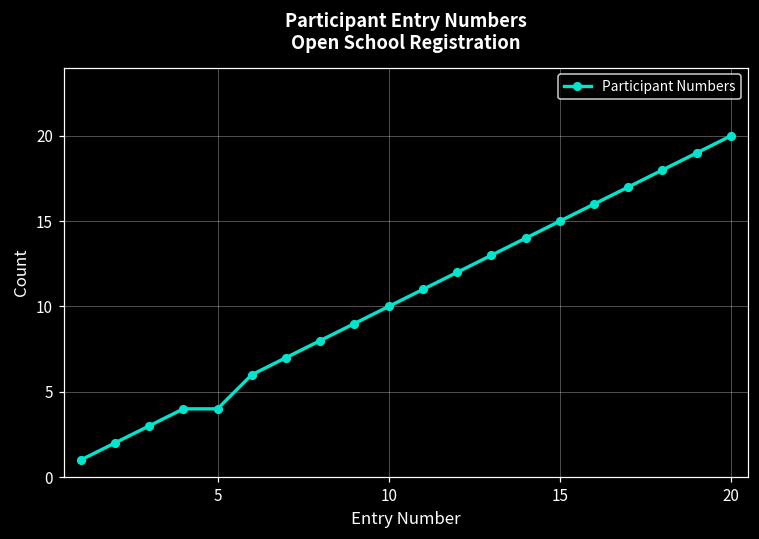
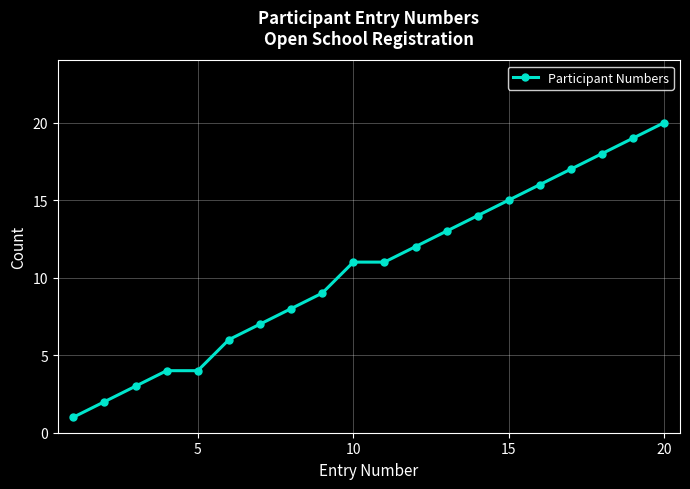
  {
    "5": 4,
-   "10": 10,
+   "10": 11,
    "15": 15,
    "20": 20
  }
